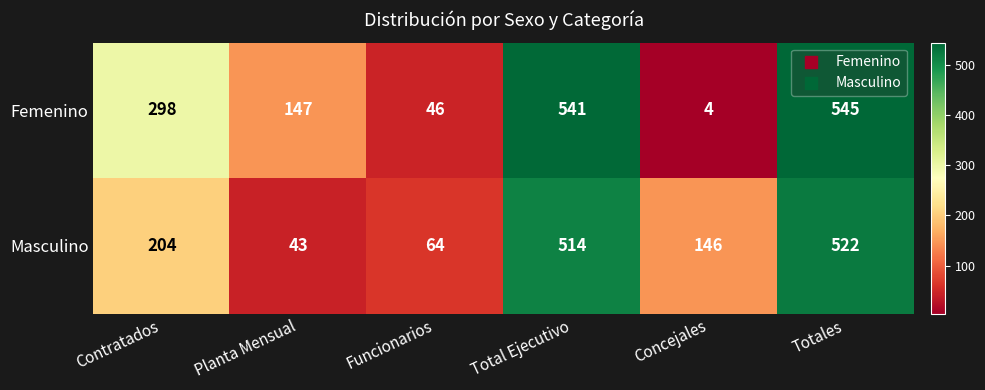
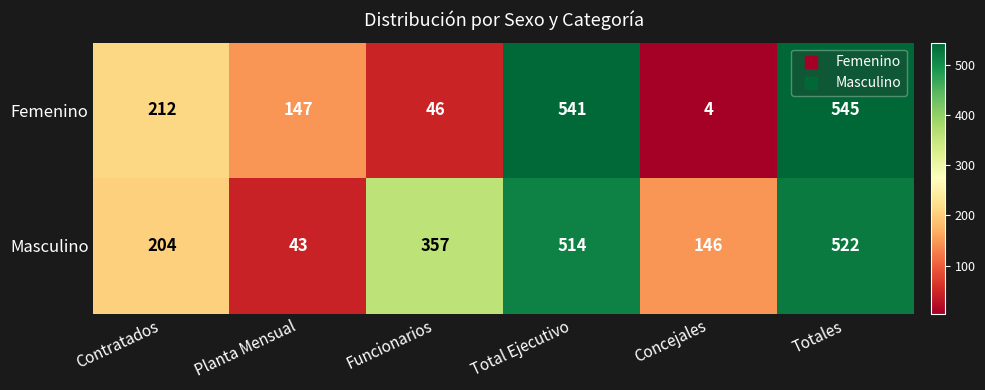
  {
    "Femenino": {
-     "Contratados": 298,
+     "Contratados": 212,
      "Planta Mensual": 147,
      "Funcionarios": 46,
      "Total Ejecutivo": 541,
      "Concejales": 4,
      "Totales": 545
    },
    "Masculino": {
      "Contratados": 204,
      "Planta Mensual": 43,
-     "Funcionarios": 64,
+     "Funcionarios": 357,
      "Total Ejecutivo": 514,
      "Concejales": 146,
      "Totales": 522
    }
  }
